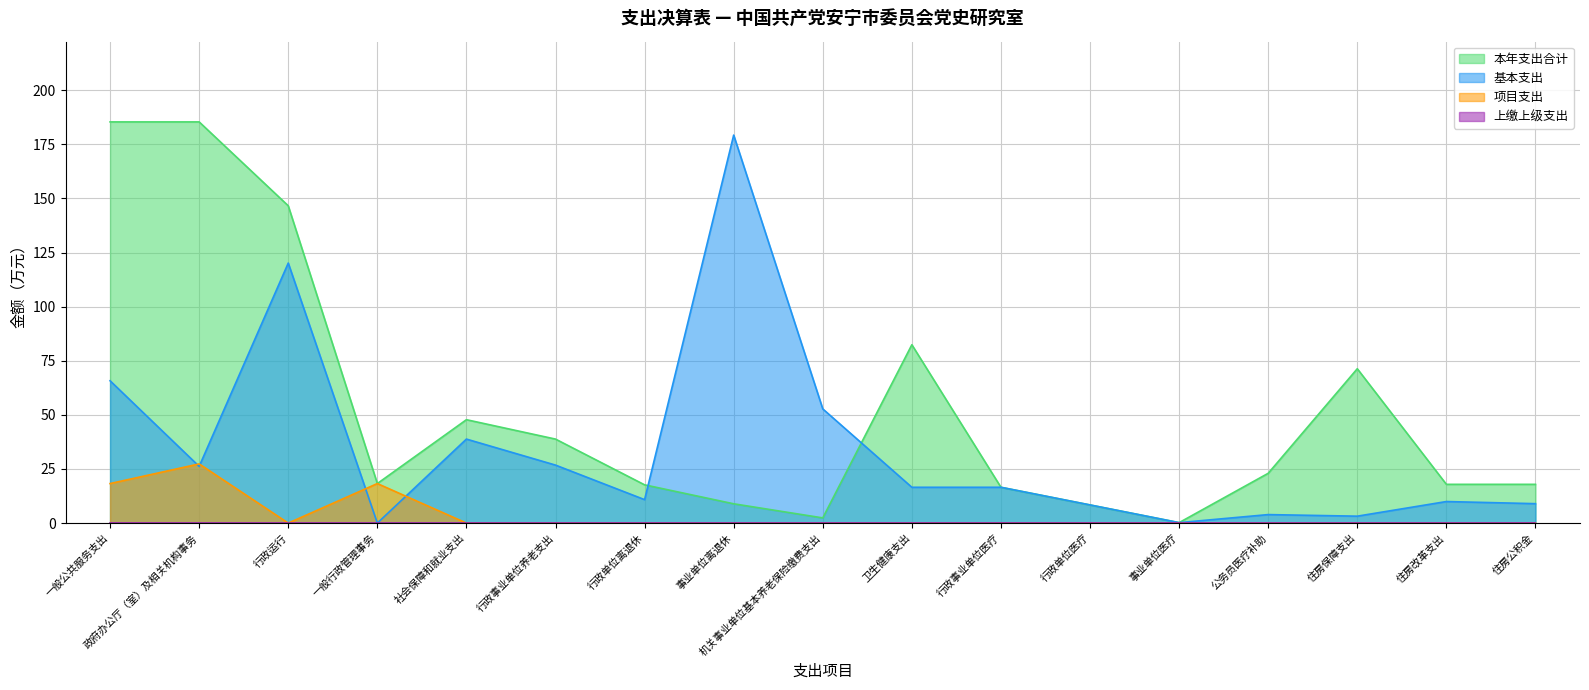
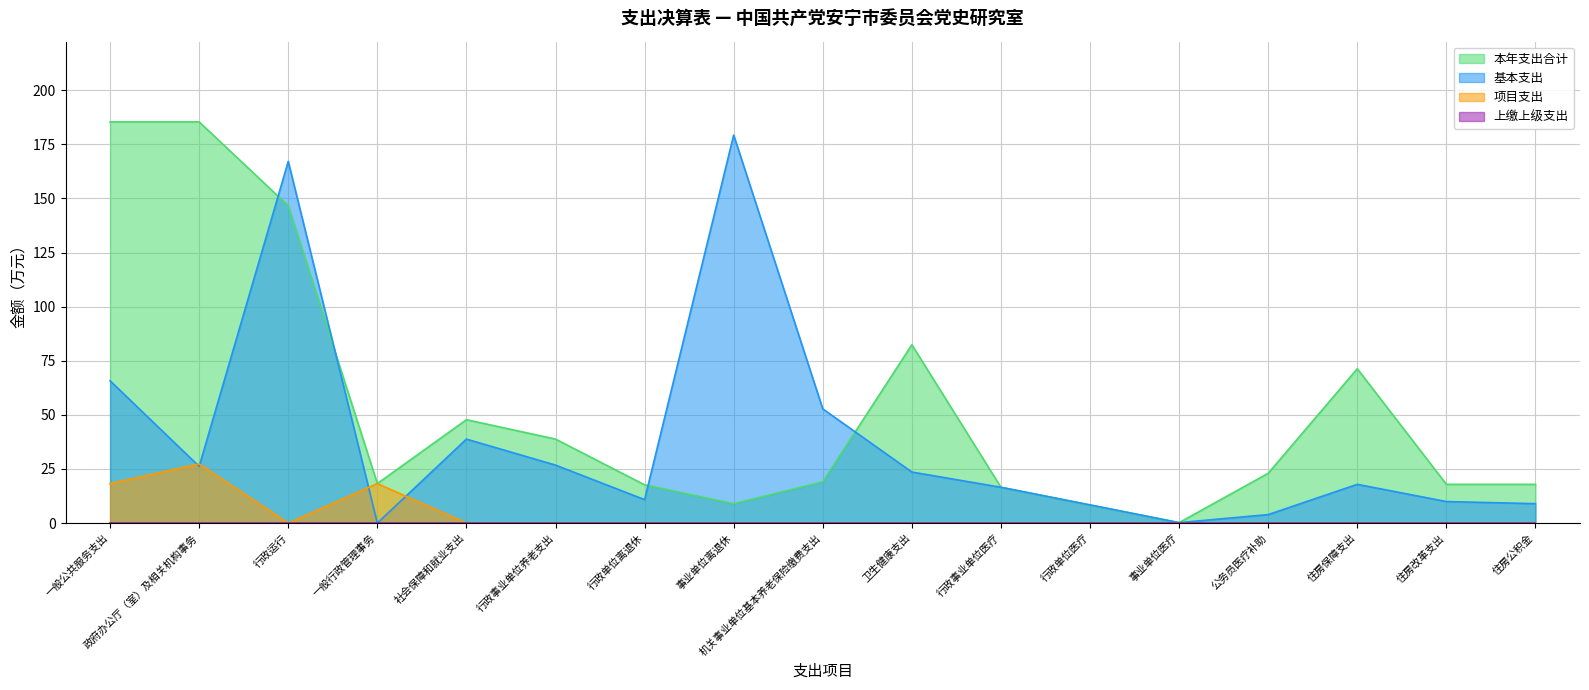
  {
    "本年支出合计": {
      "一般公共服务支出": 185,
      "政府办公厅（室）及相关机构事务": 185,
      "行政运行": 147,
      "社会保障和就业支出": 48,
      "行政事业单位养老支出": 39,
      "行政单位离退休": 18,
      "事业单位离退休": 9,
-     "机关事业单位基本养老保险缴费支出": 2,
+     "机关事业单位基本养老保险缴费支出": 19,
      "卫生健康支出": 82,
      "公务员医疗补助": 23,
      "住房保障支出": 71,
      "住房改革支出": 18,
      "住房公积金": 18
    },
    "基本支出": {
      "一般公共服务支出": 66,
-     "行政运行": 120,
+     "行政运行": 167,
      "社会保障和就业支出": 39,
      "行政事业单位养老支出": 27,
      "行政单位离退休": 11,
      "事业单位离退休": 179,
      "机关事业单位基本养老保险缴费支出": 53,
-     "卫生健康支出": 17,
+     "卫生健康支出": 24,
      "公务员医疗补助": 4,
-     "住房保障支出": 3,
+     "住房保障支出": 18,
      "住房改革支出": 10,
      "住房公积金": 9
    },
    "项目支出": {
      "一般公共服务支出": 18
    },
    "上缴上级支出": {
      "一般公共服务支出": 0,
      "政府办公厅（室）及相关机构事务": 0
    }
  }
